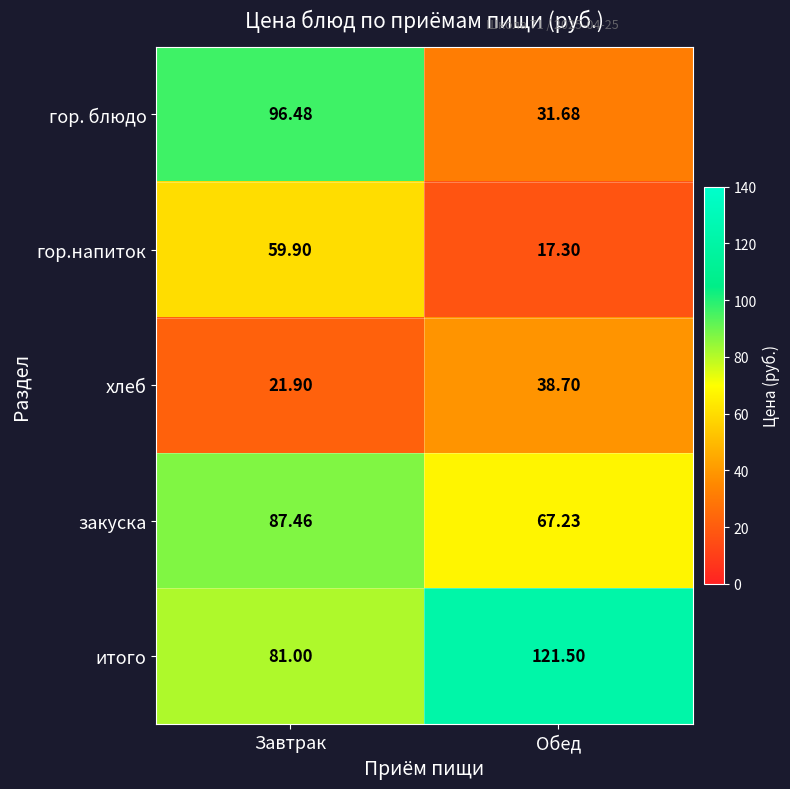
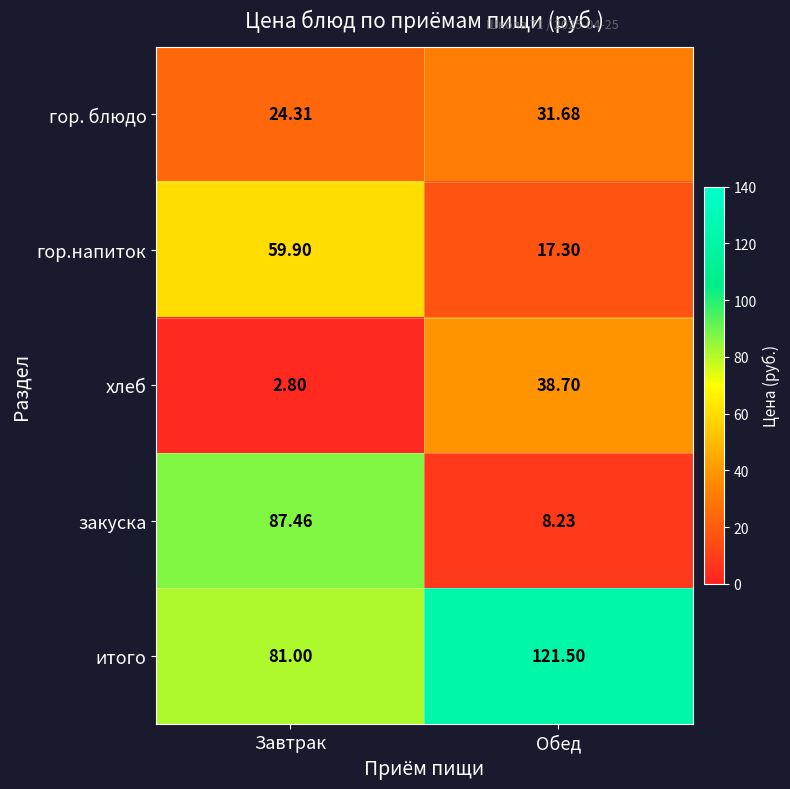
  {
    "гор. блюдо": {
-     "Завтрак": 96.48,
+     "Завтрак": 24.31,
      "Обед": 31.68
    },
    "гор.напиток": {
      "Завтрак": 59.90,
      "Обед": 17.30
    },
    "хлеб": {
-     "Завтрак": 21.90,
+     "Завтрак": 2.80,
      "Обед": 38.70
    },
    "закуска": {
      "Завтрак": 87.46,
-     "Обед": 67.23
+     "Обед": 8.23
    },
    "итого": {
      "Завтрак": 81.00,
      "Обед": 121.50
    }
  }
